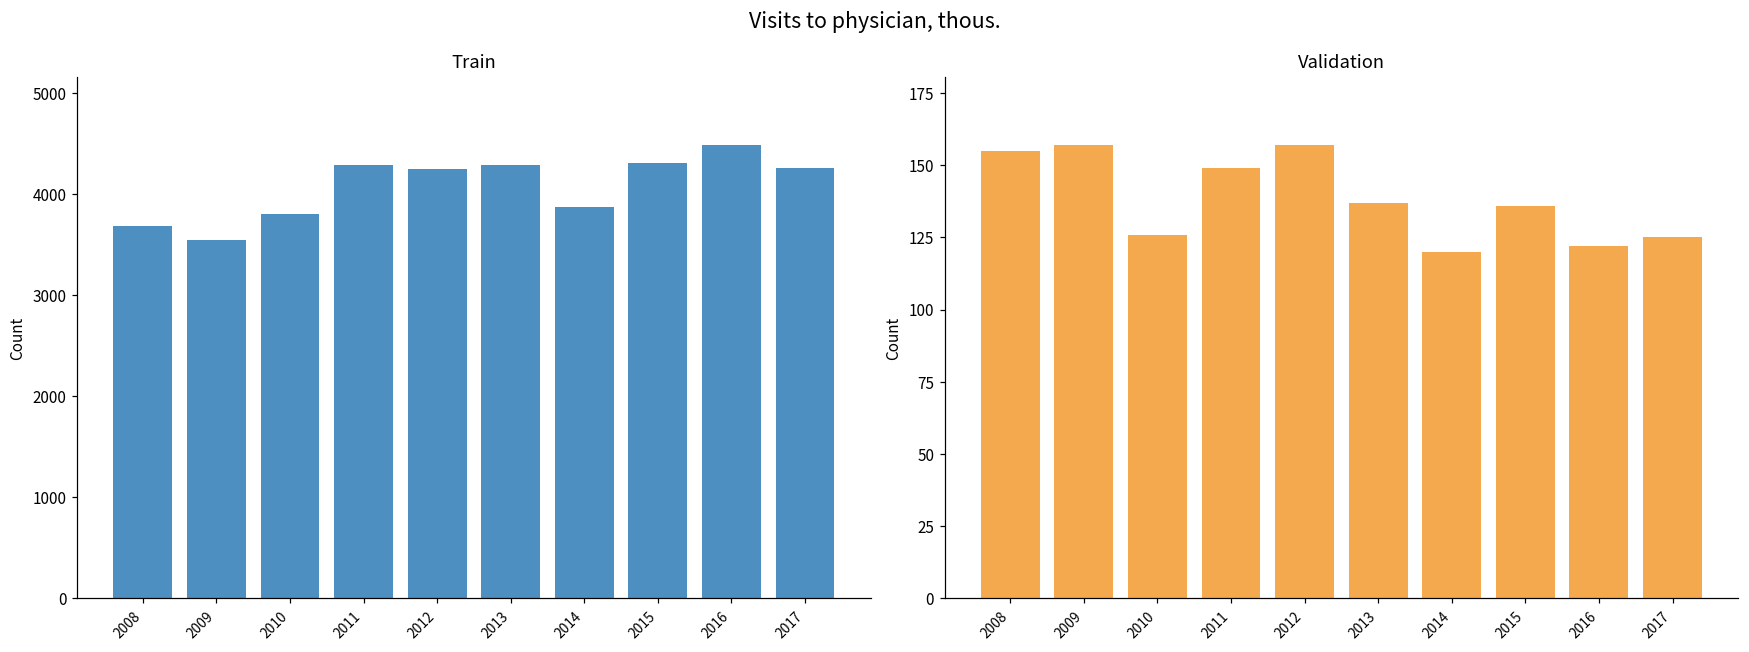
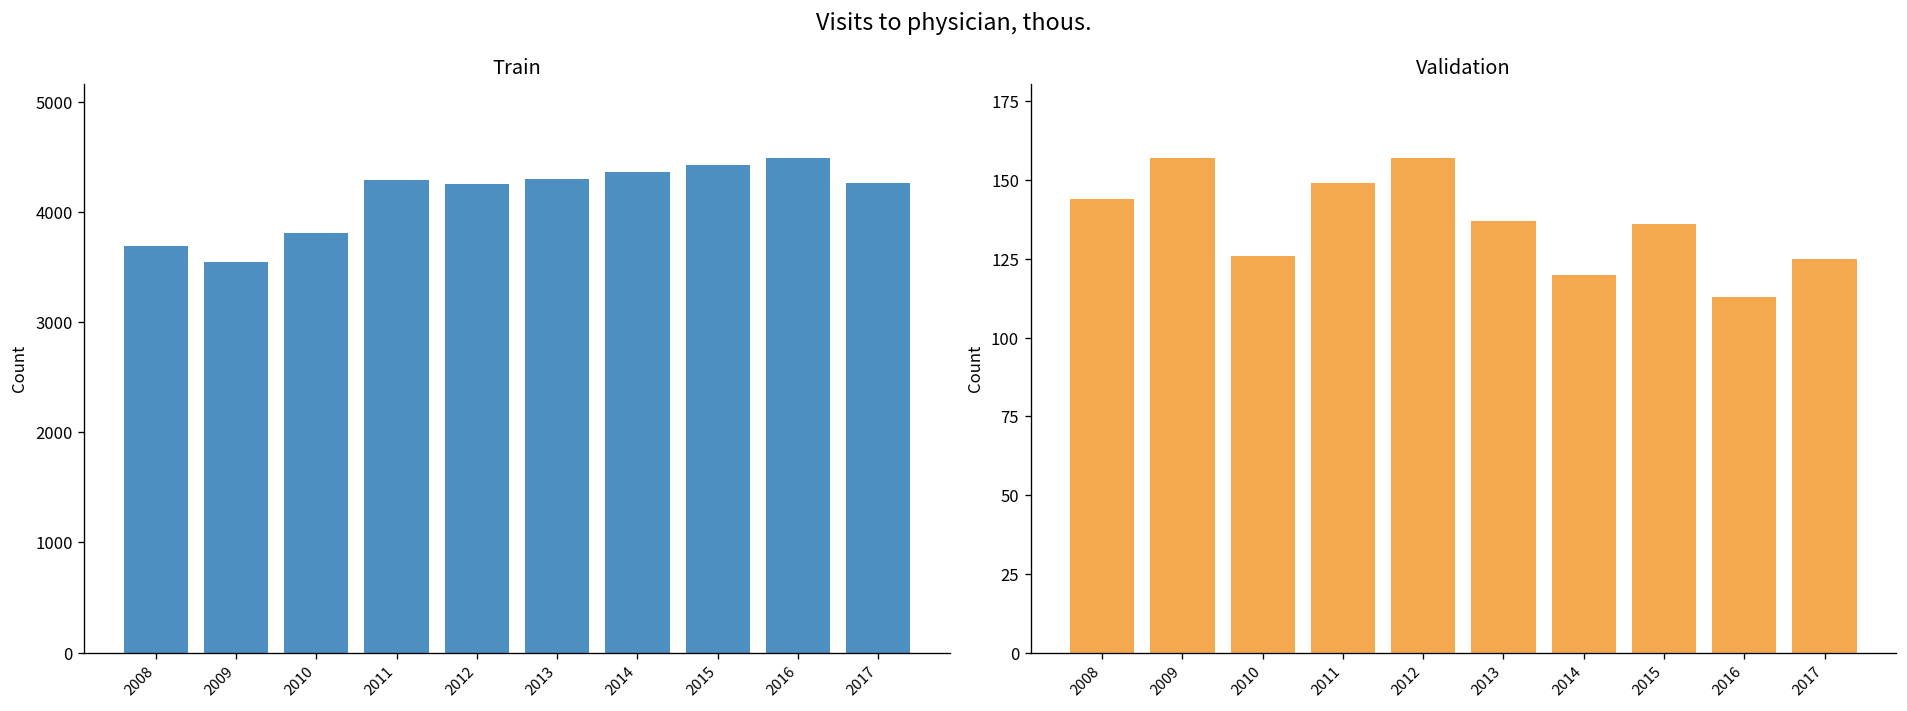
  {
    "Train": {
      "2008": 3700,
      "2009": 3500,
      "2010": 3800,
      "2011": 4300,
      "2012": 4200,
      "2013": 4300,
-     "2014": 3900,
-     "2015": 4300,
+     "2014": 4400,
+     "2015": 4400,
      "2016": 4500,
      "2017": 4300
    },
    "Validation": {
-     "2008": 155,
+     "2008": 144,
      "2009": 157,
      "2010": 126,
      "2011": 149,
      "2012": 157,
      "2013": 137,
      "2014": 120,
      "2015": 136,
-     "2016": 122,
+     "2016": 113,
      "2017": 125
    }
  }
